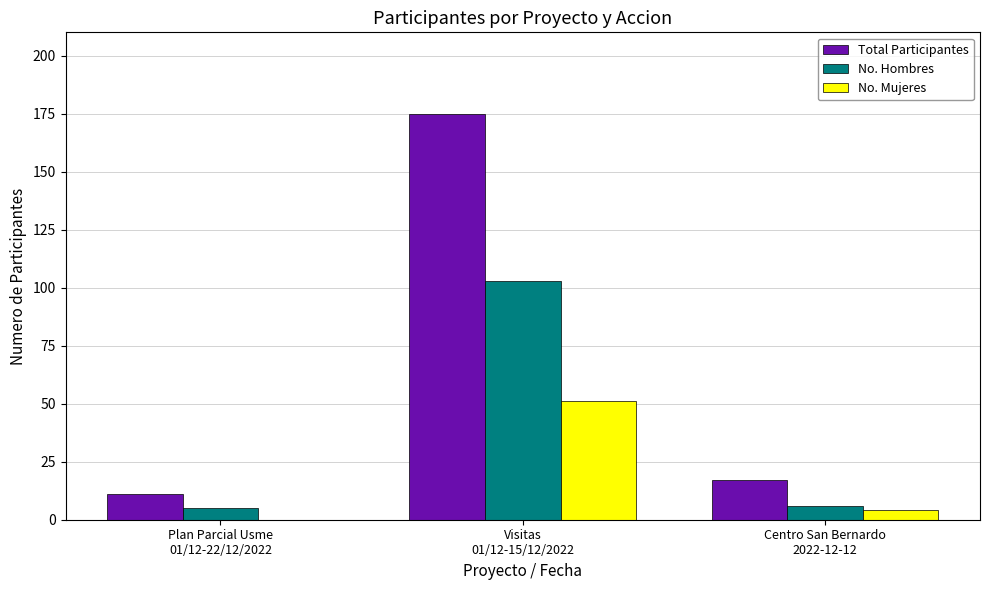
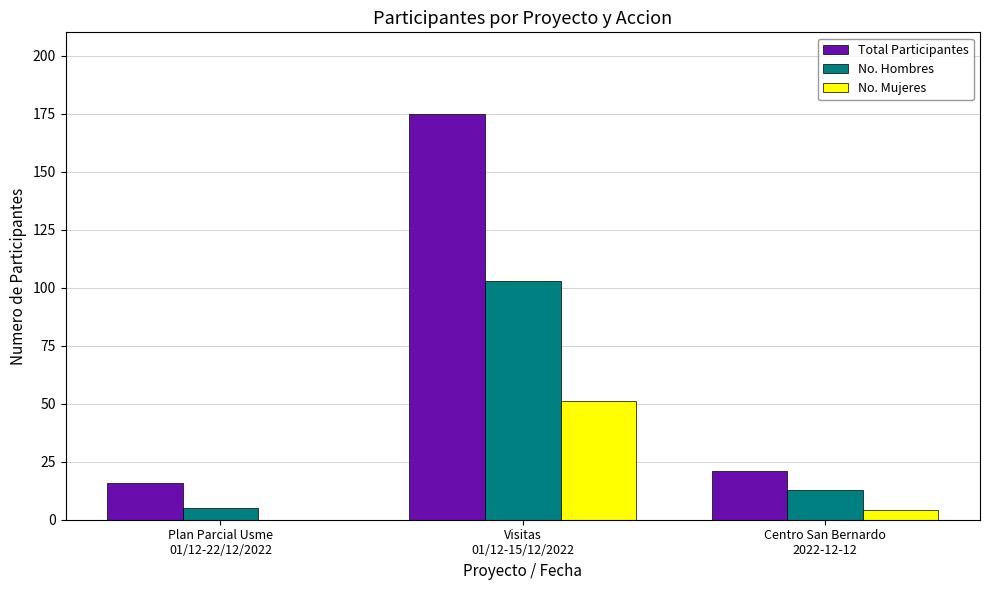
  {
    "Total Participantes": {
-     "Plan Parcial Usme 01/12-22/12/2022": 11,
+     "Plan Parcial Usme 01/12-22/12/2022": 16,
      "Visitas 01/12-15/12/2022": 175,
-     "Centro San Bernardo 2022-12-12": 17
+     "Centro San Bernardo 2022-12-12": 21
    },
    "No. Hombres": {
      "Plan Parcial Usme 01/12-22/12/2022": 5,
      "Visitas 01/12-15/12/2022": 103,
-     "Centro San Bernardo 2022-12-12": 6
+     "Centro San Bernardo 2022-12-12": 13
    },
    "No. Mujeres": {
      "Plan Parcial Usme 01/12-22/12/2022": 0,
      "Visitas 01/12-15/12/2022": 51,
      "Centro San Bernardo 2022-12-12": 4
    }
  }
